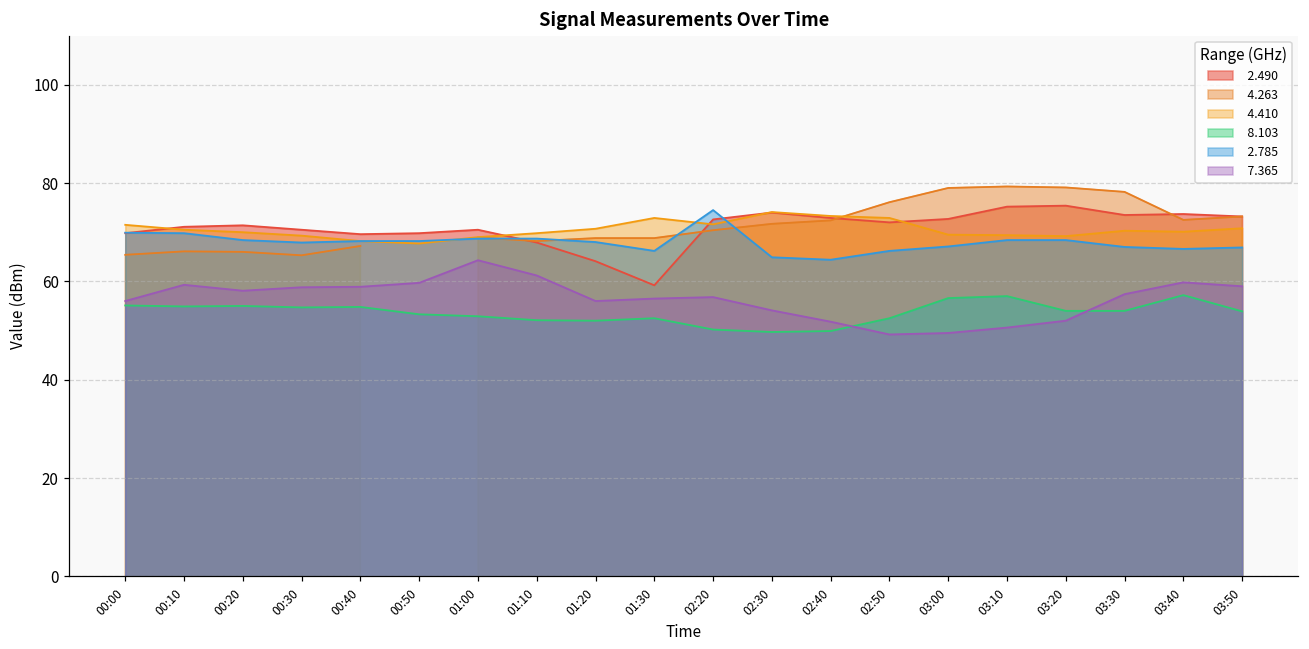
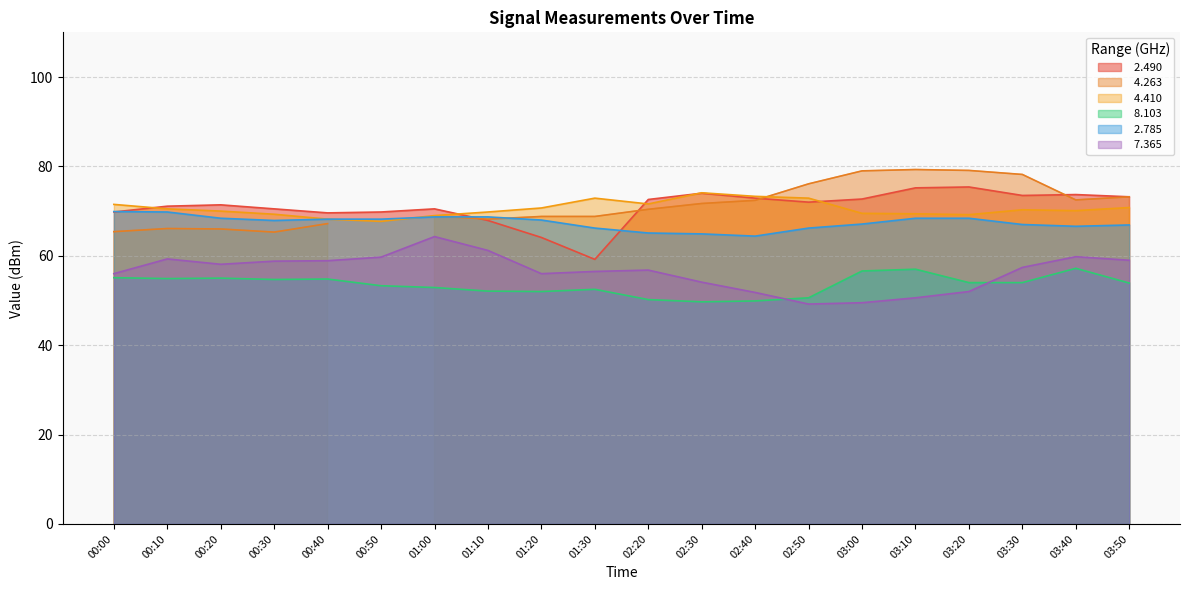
  {
    "8.103": {
      "00:00": 55,
      "00:10": 55,
      "00:20": 55,
      "00:30": 55,
      "00:40": 55,
      "00:50": 53,
      "01:00": 53,
      "01:10": 52,
      "01:20": 52,
      "01:30": 53,
      "02:20": 50,
      "02:30": 50,
      "02:40": 50,
-     "02:50": 53,
+     "02:50": 51,
      "03:00": 57,
      "03:10": 57,
      "03:20": 54,
      "03:30": 54,
      "03:40": 57,
      "03:50": 54
    },
    "2.785": {
      "00:10": 70,
      "00:20": 68,
      "00:30": 68,
      "01:20": 68,
      "01:30": 66,
-     "02:20": 75,
+     "02:20": 65,
      "02:30": 65,
      "02:40": 64,
      "02:50": 66,
      "03:00": 67,
      "03:10": 68,
      "03:20": 68,
      "03:30": 67,
      "03:40": 67,
      "03:50": 67
    },
    "7.365": {
      "00:00": 56,
      "00:10": 59,
      "00:20": 58,
      "00:30": 59,
      "00:40": 59,
      "00:50": 60,
      "01:00": 64,
      "01:10": 61,
      "01:20": 56,
      "01:30": 57,
      "02:20": 57,
      "02:30": 54,
      "02:40": 52,
      "02:50": 49,
      "03:00": 50,
      "03:10": 51,
      "03:20": 52,
      "03:30": 57,
      "03:40": 60,
      "03:50": 59
    }
  }
